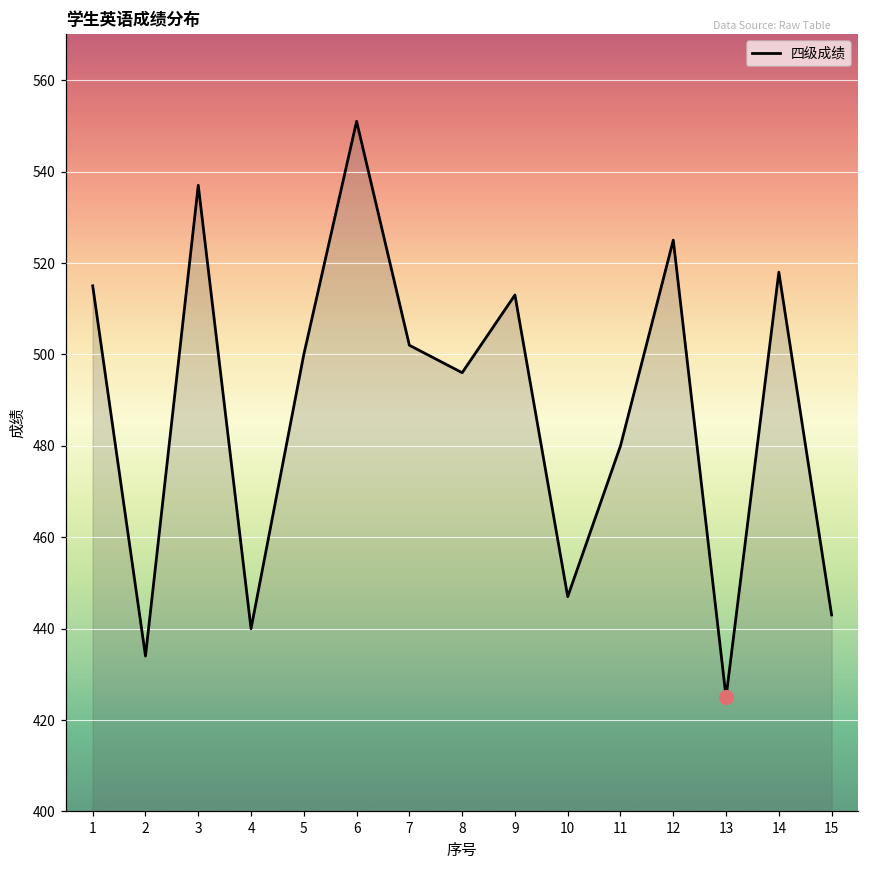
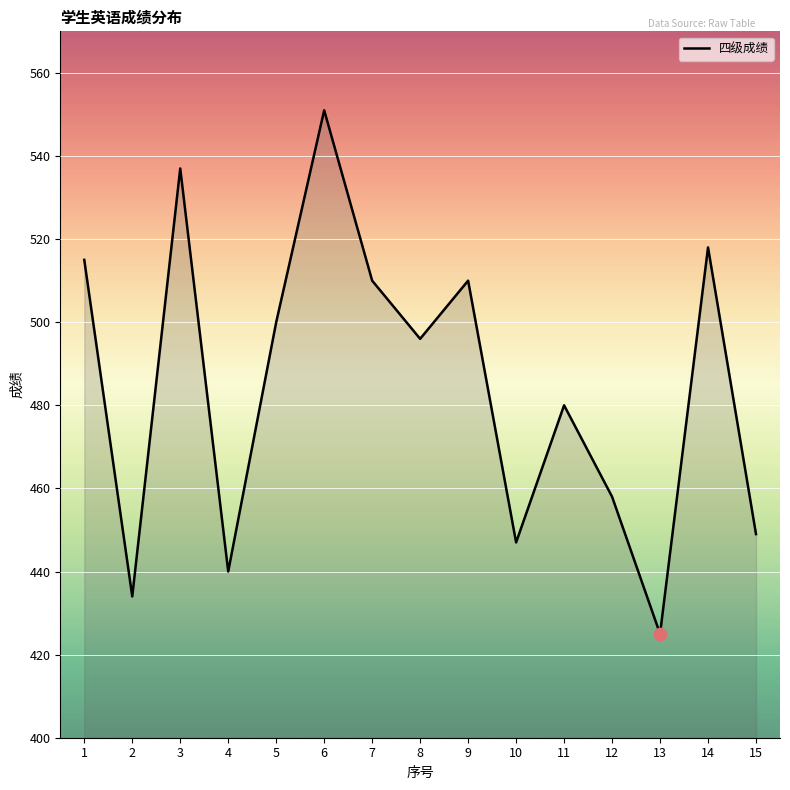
  {
    "四级成绩": {
      "1": 515,
      "2": 434,
      "3": 537,
      "4": 440,
      "5": 500,
      "6": 551,
-     "7": 502,
+     "7": 510,
      "8": 496,
-     "9": 513,
+     "9": 510,
      "10": 447,
      "11": 480,
-     "12": 525,
+     "12": 458,
      "14": 518,
-     "15": 443
+     "15": 449
    }
  }
